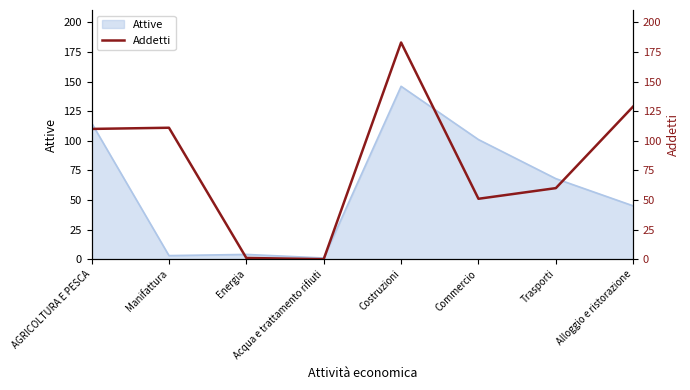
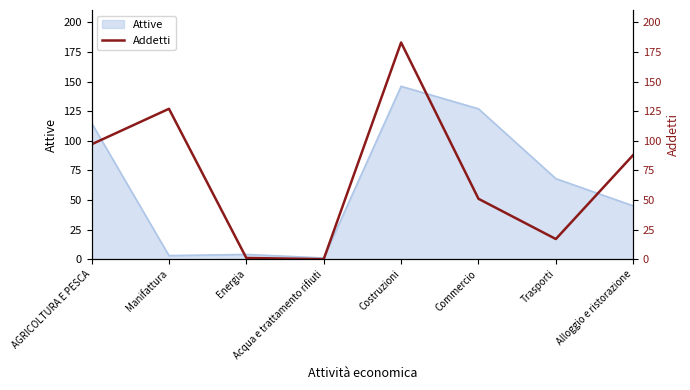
  {
    "Attive": {
      "AGRICOLTURA E PESCA": 115,
      "Manifattura": 3,
      "Energia": 4,
      "Acqua e trattamento rifiuti": 1,
      "Costruzioni": 146,
-     "Commercio": 101,
+     "Commercio": 127,
      "Trasporti": 68,
      "Alloggio e ristorazione": 45
    },
    "Addetti": {
-     "AGRICOLTURA E PESCA": 110,
-     "Manifattura": 111,
+     "AGRICOLTURA E PESCA": 97,
+     "Manifattura": 127,
      "Energia": 1,
      "Acqua e trattamento rifiuti": 0,
      "Costruzioni": 183,
      "Commercio": 51,
-     "Trasporti": 60,
-     "Alloggio e ristorazione": 129
+     "Trasporti": 17,
+     "Alloggio e ristorazione": 88
    }
  }
